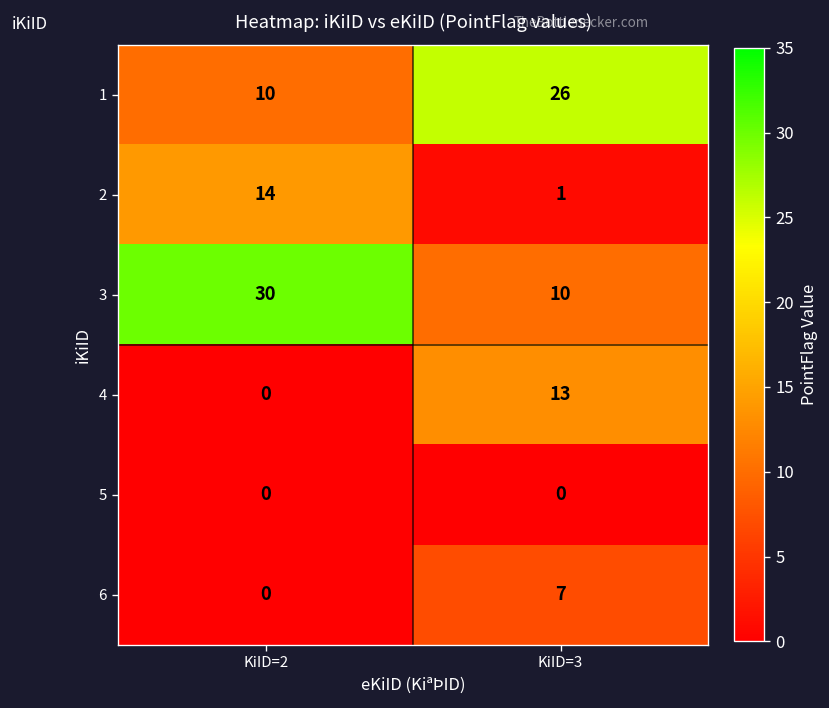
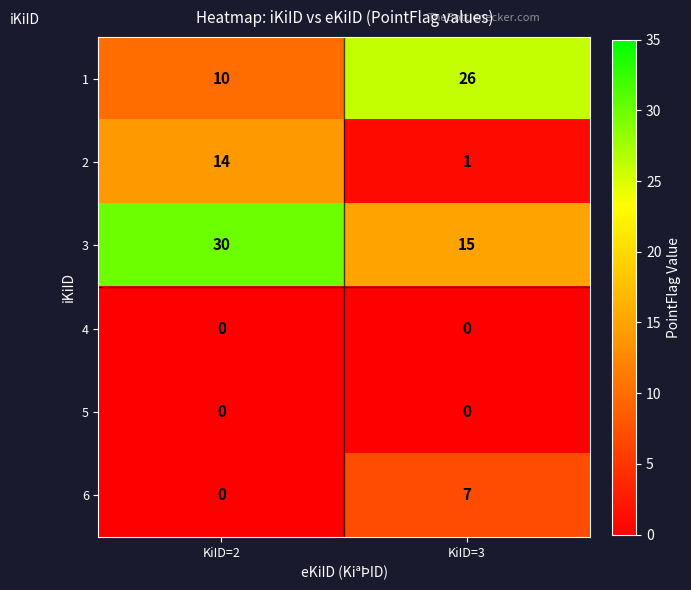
  {
    "1": {
      "KiID=2": 10,
      "KiID=3": 26
    },
    "2": {
      "KiID=2": 14,
      "KiID=3": 1
    },
    "3": {
      "KiID=2": 30,
-     "KiID=3": 10
+     "KiID=3": 15
    },
    "4": {
      "KiID=2": 0,
-     "KiID=3": 13
+     "KiID=3": 0
    },
    "5": {
      "KiID=2": 0,
      "KiID=3": 0
    },
    "6": {
      "KiID=2": 0,
      "KiID=3": 7
    }
  }
